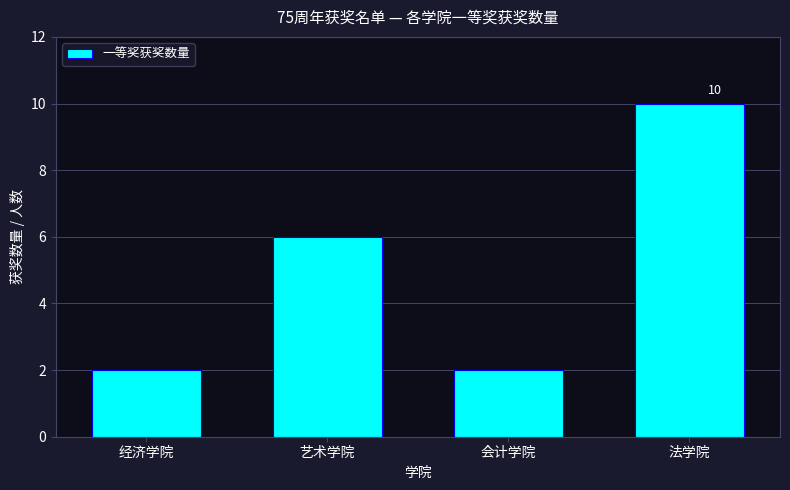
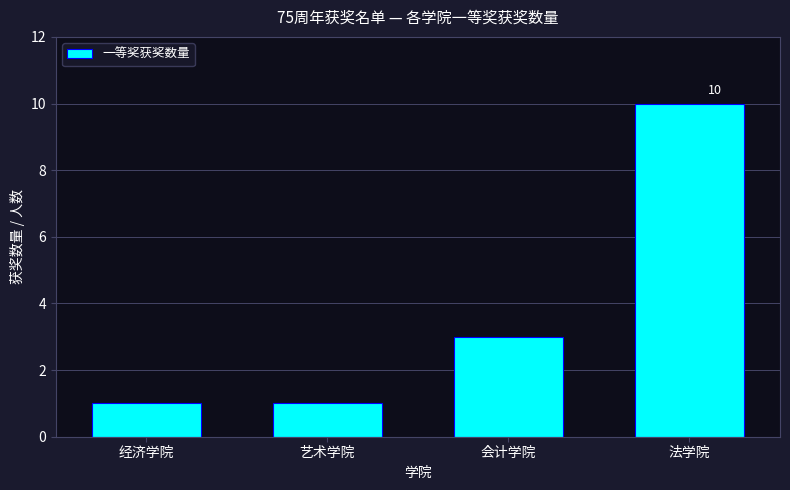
  {
-   "经济学院": 2,
-   "艺术学院": 6,
-   "会计学院": 2
+   "经济学院": 1,
+   "艺术学院": 1,
+   "会计学院": 3
  }
